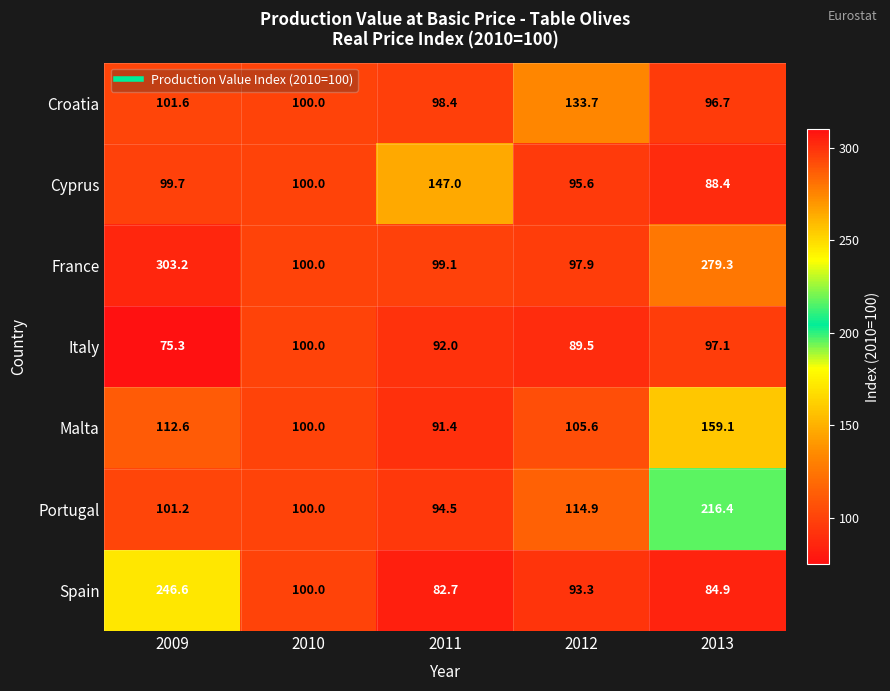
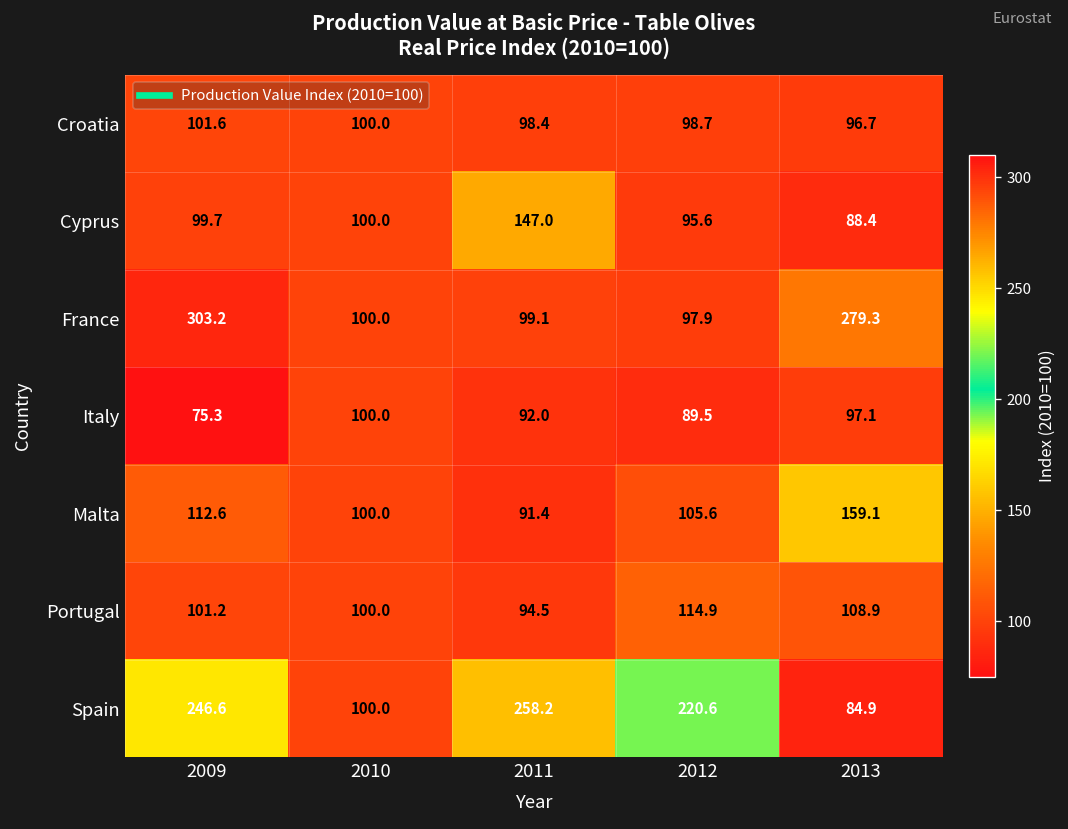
  {
    "Croatia": {
      "2009": 101.6,
      "2010": 100.0,
      "2011": 98.4,
-     "2012": 133.7,
+     "2012": 98.7,
      "2013": 96.7
    },
    "Cyprus": {
      "2009": 99.7,
      "2010": 100.0,
      "2011": 147.0,
      "2012": 95.6,
      "2013": 88.4
    },
    "France": {
      "2009": 303.2,
      "2010": 100.0,
      "2011": 99.1,
      "2012": 97.9,
      "2013": 279.3
    },
    "Italy": {
      "2009": 75.3,
      "2010": 100.0,
      "2011": 92.0,
      "2012": 89.5,
      "2013": 97.1
    },
    "Malta": {
      "2009": 112.6,
      "2010": 100.0,
      "2011": 91.4,
      "2012": 105.6,
      "2013": 159.1
    },
    "Portugal": {
      "2009": 101.2,
      "2010": 100.0,
      "2011": 94.5,
      "2012": 114.9,
-     "2013": 216.4
+     "2013": 108.9
    },
    "Spain": {
      "2009": 246.6,
      "2010": 100.0,
-     "2011": 82.7,
-     "2012": 93.3,
+     "2011": 258.2,
+     "2012": 220.6,
      "2013": 84.9
    }
  }
